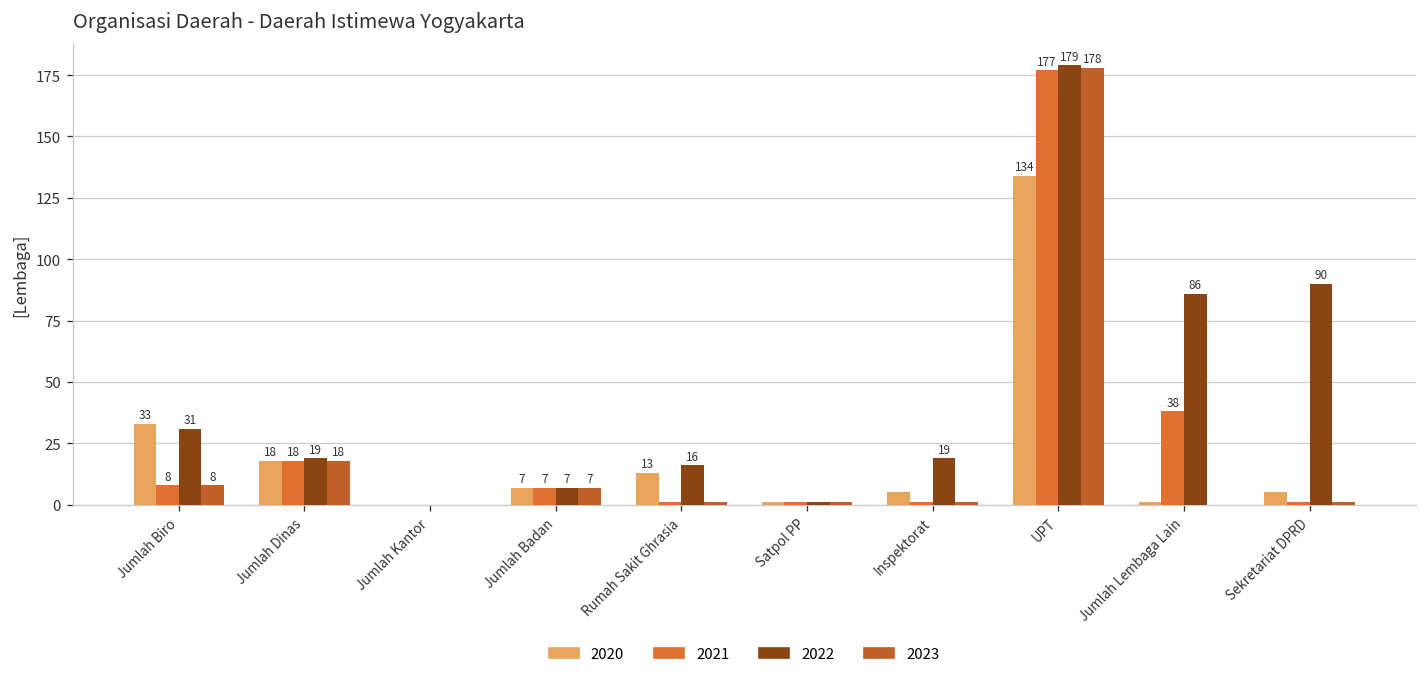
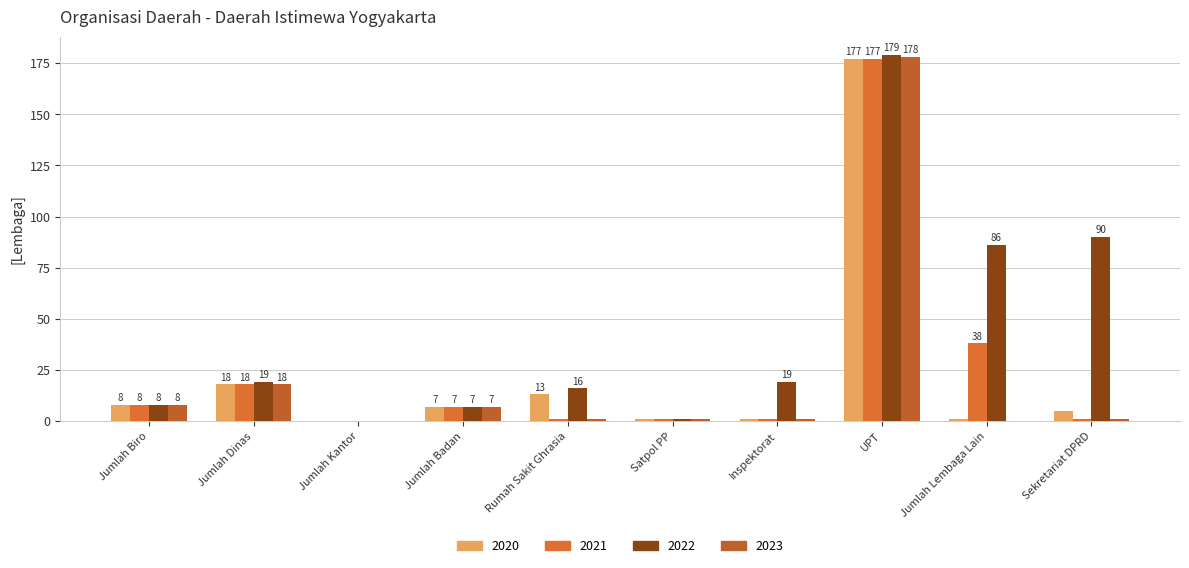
  {
    "2020": {
-     "Jumlah Biro": 33,
+     "Jumlah Biro": 8,
      "Jumlah Dinas": 18,
      "Jumlah Badan": 7,
      "Rumah Sakit Ghrasia": 13,
-     "Inspektorat": 5,
-     "UPT": 134
+     "Inspektorat": 1,
+     "UPT": 177
    },
    "2022": {
-     "Jumlah Biro": 31,
+     "Jumlah Biro": 8,
      "Jumlah Dinas": 19,
      "Jumlah Badan": 7,
      "Rumah Sakit Ghrasia": 16,
      "Inspektorat": 19,
      "UPT": 179,
      "Jumlah Lembaga Lain": 86,
      "Sekretariat DPRD": 90
    }
  }
